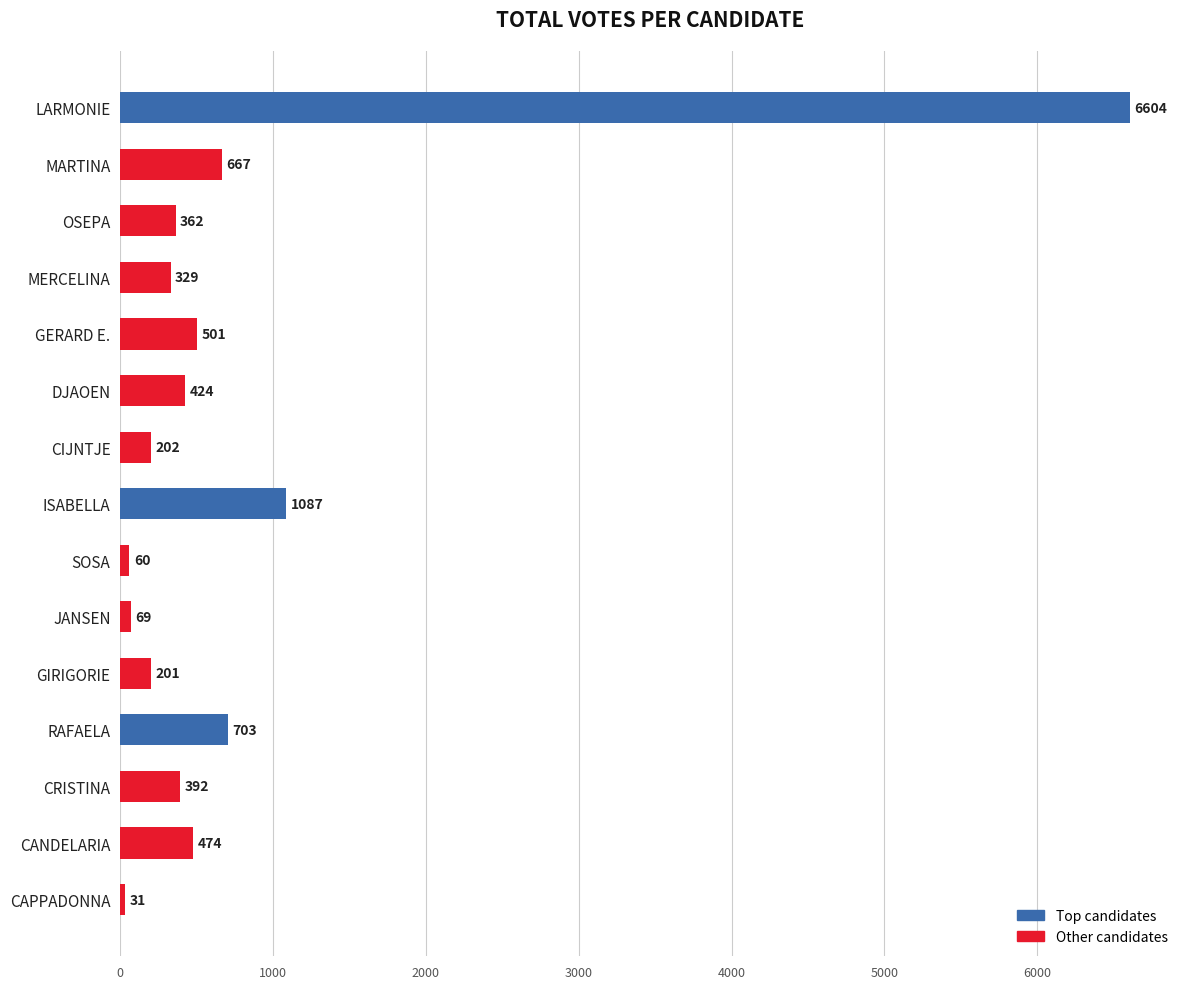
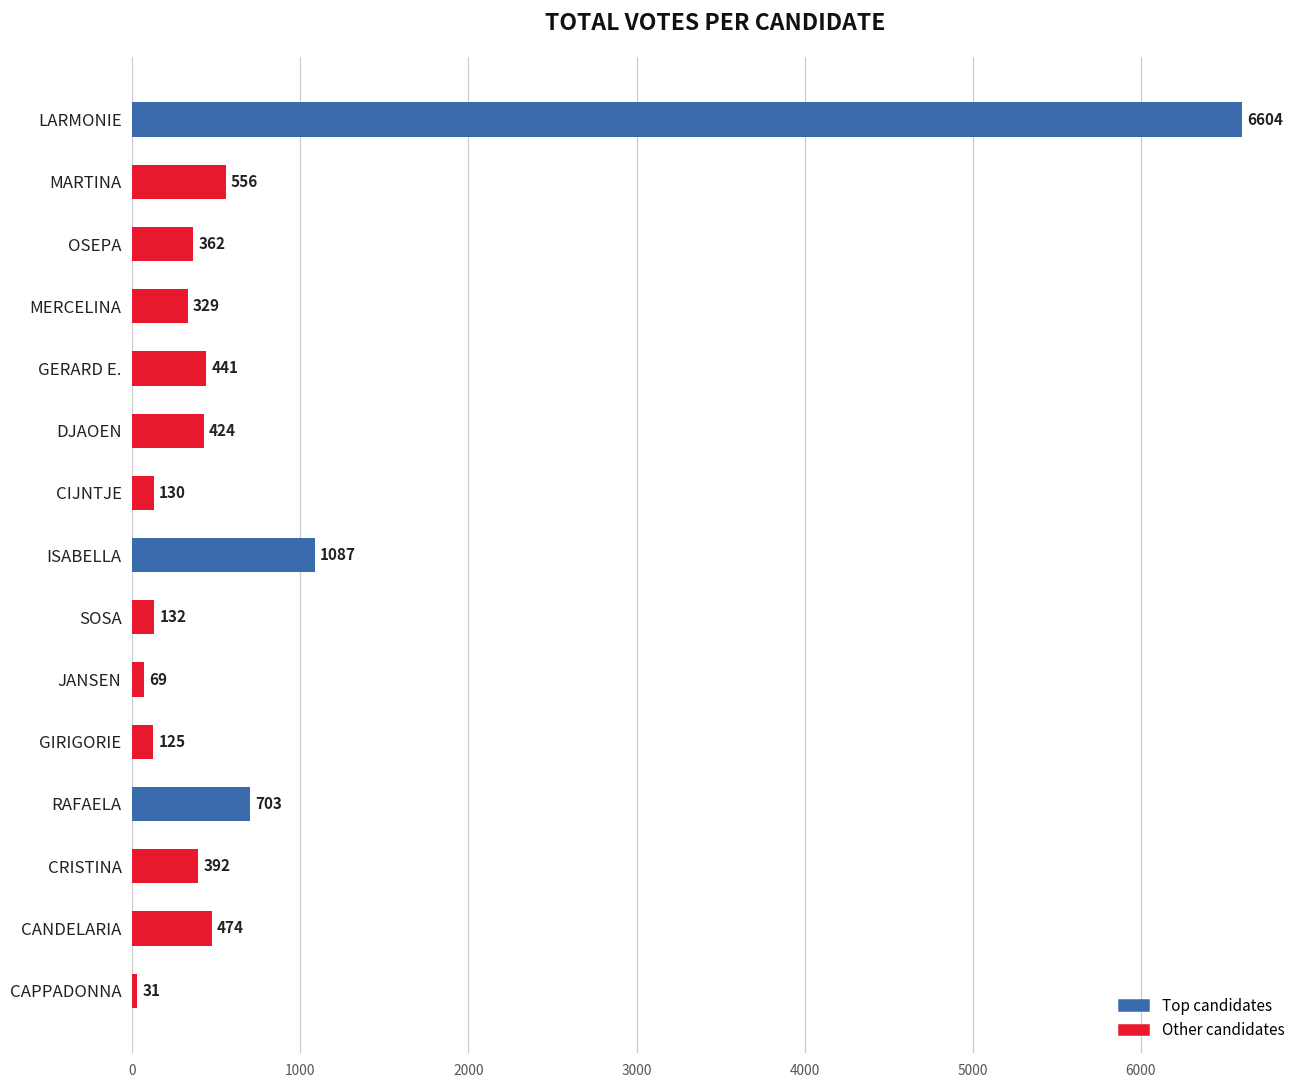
  {
    "LARMONIE": 6604,
-   "MARTINA": 667,
+   "MARTINA": 556,
    "OSEPA": 362,
    "MERCELINA": 329,
-   "GERARD E.": 501,
+   "GERARD E.": 441,
    "DJAOEN": 424,
-   "CIJNTJE": 202,
+   "CIJNTJE": 130,
    "ISABELLA": 1087,
-   "SOSA": 60,
+   "SOSA": 132,
    "JANSEN": 69,
-   "GIRIGORIE": 201,
+   "GIRIGORIE": 125,
    "RAFAELA": 703,
    "CRISTINA": 392,
    "CANDELARIA": 474,
    "CAPPADONNA": 31
  }
